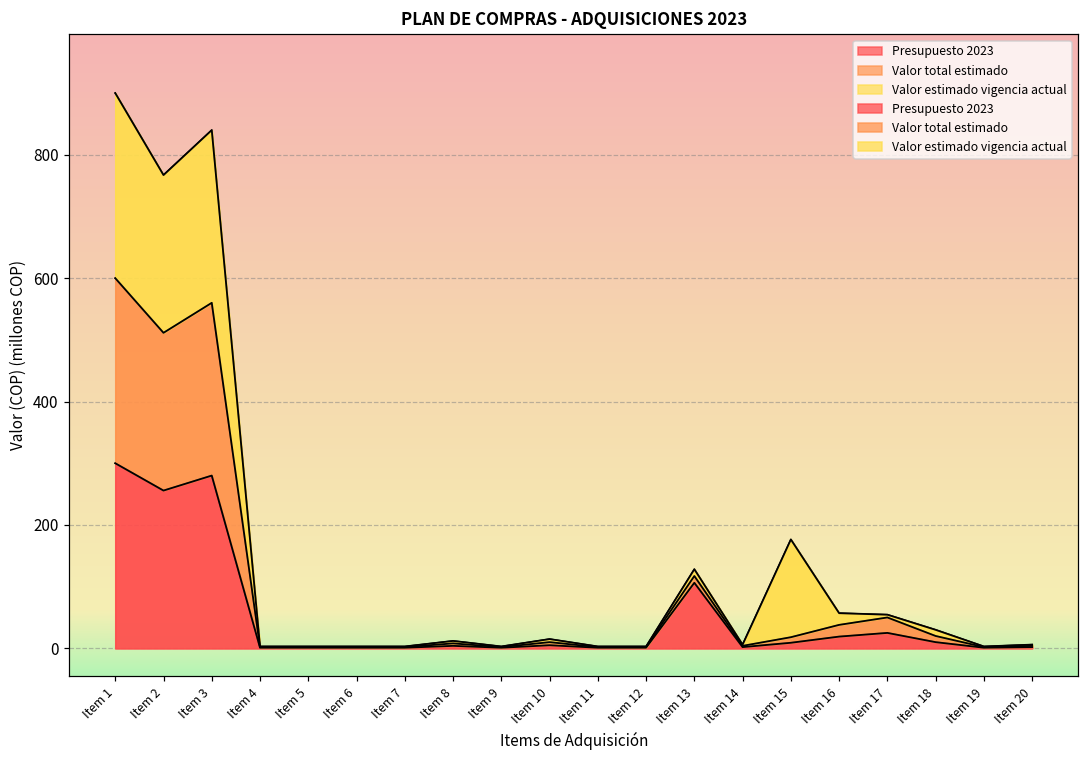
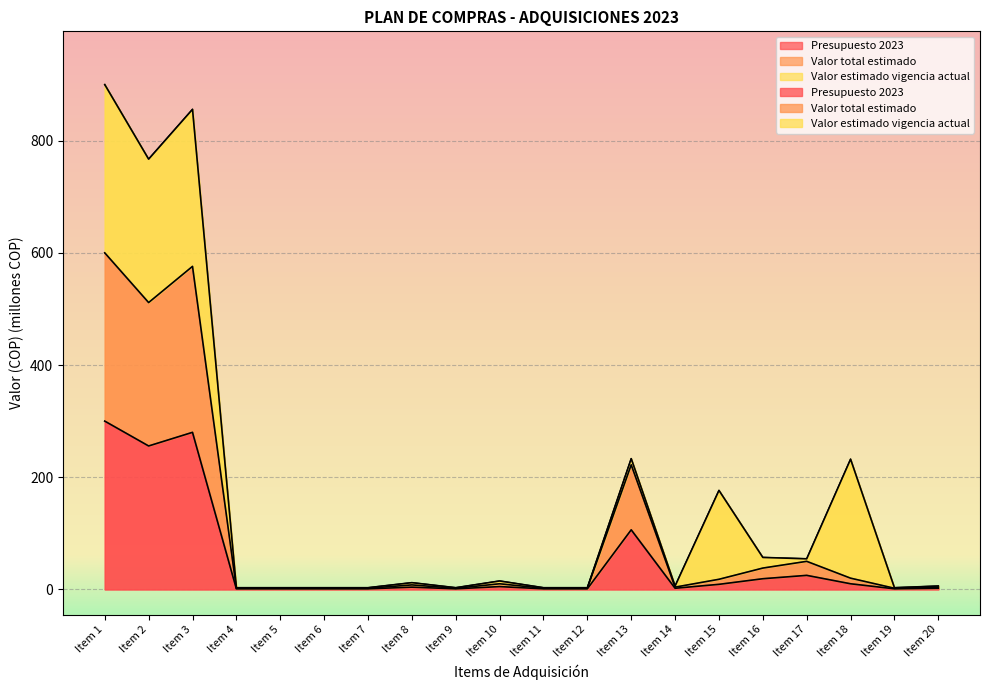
  {
    "Presupuesto 2023": {
      "Item 1": 300,
      "Item 2": 260,
      "Item 3": 280,
      "Item 10": 10,
      "Item 13": 110,
      "Item 15": 10,
      "Item 16": 20,
      "Item 17": 30,
      "Item 18": 10
    },
    "Valor total estimado": {
      "Item 1": 300,
      "Item 2": 260,
-     "Item 3": 280,
+     "Item 3": 300,
      "Item 10": 10,
-     "Item 13": 10,
+     "Item 13": 120,
      "Item 15": 10,
      "Item 16": 20,
      "Item 18": 10
    },
    "Valor estimado vigencia actual": {
      "Item 1": 300,
      "Item 2": 260,
      "Item 3": 280,
      "Item 10": 10,
      "Item 13": 10,
      "Item 15": 160,
      "Item 16": 20,
-     "Item 18": 10
+     "Item 18": 210
    }
  }
